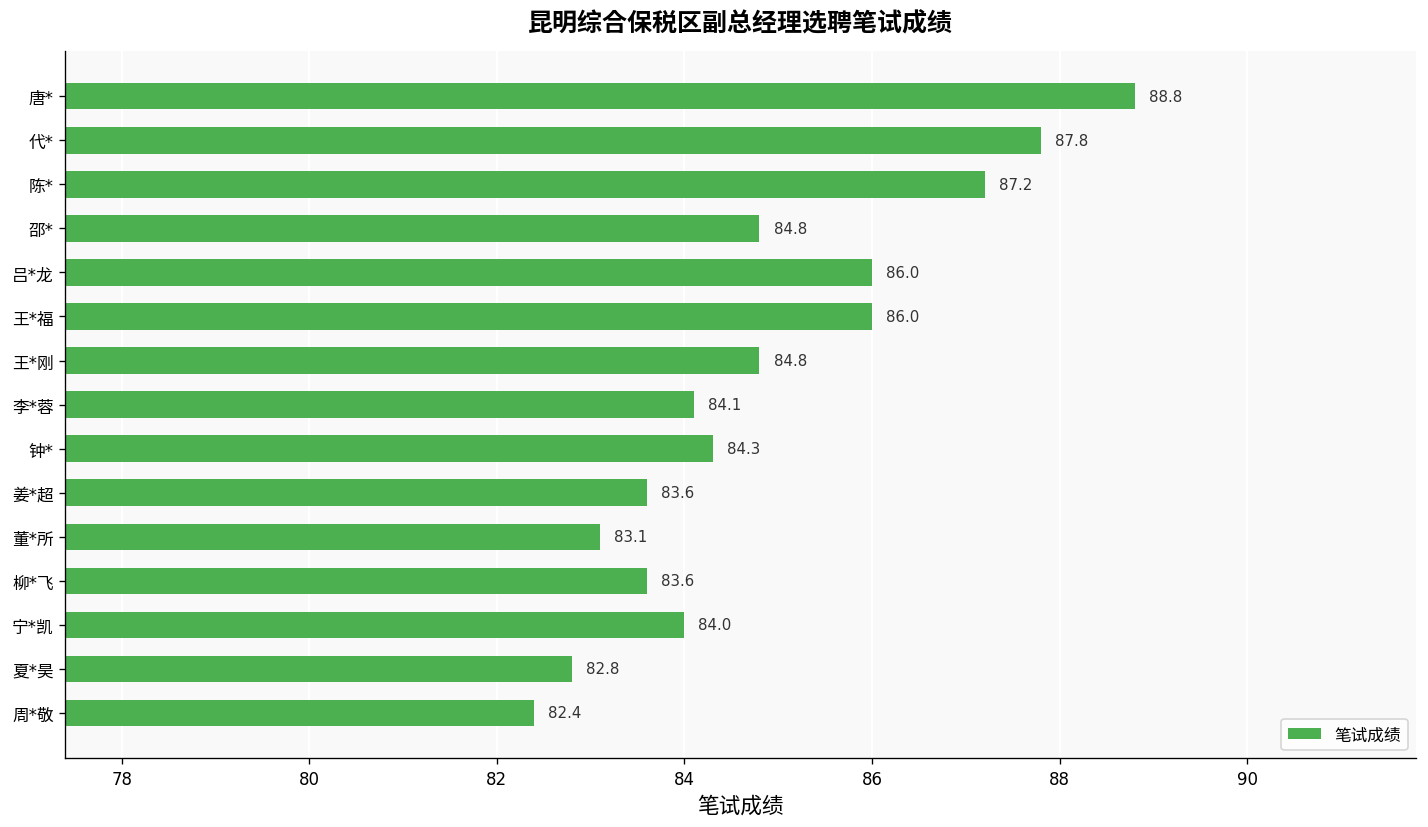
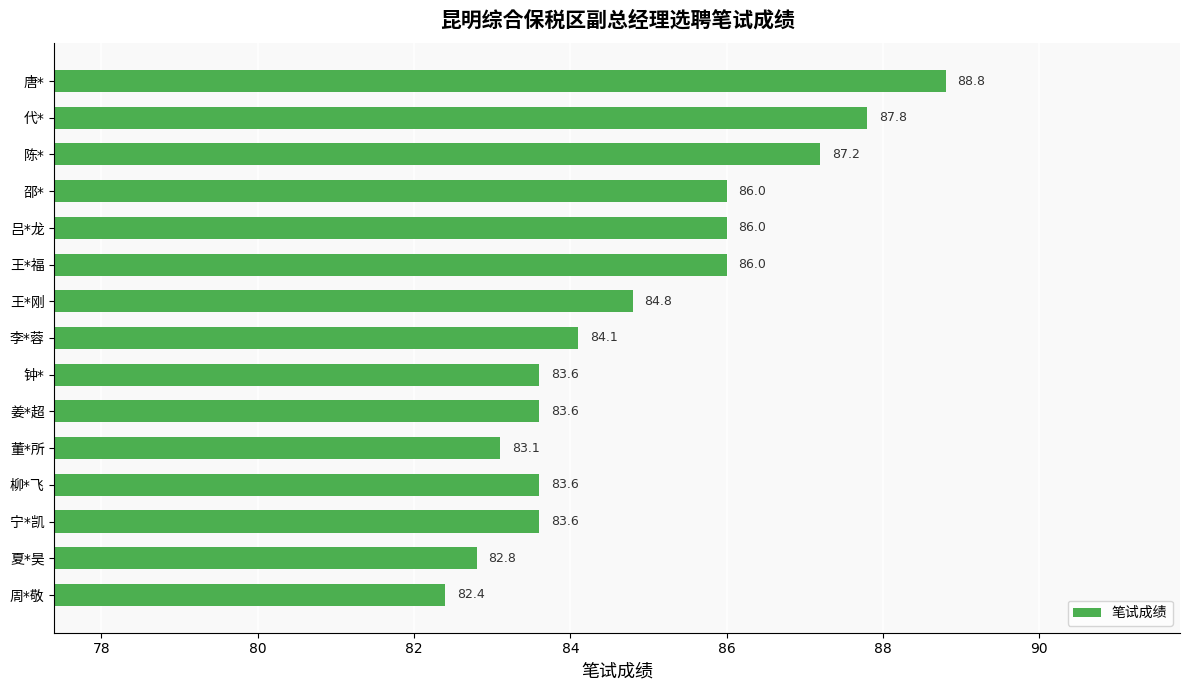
  {
    "唐*": 88.8,
    "代*": 87.8,
    "陈*": 87.2,
-   "邵*": 84.8,
+   "邵*": 86.0,
    "吕*龙": 86.0,
    "王*福": 86.0,
    "王*刚": 84.8,
    "李*蓉": 84.1,
-   "钟*": 84.3,
+   "钟*": 83.6,
    "姜*超": 83.6,
    "董*所": 83.1,
    "柳*飞": 83.6,
-   "宁*凯": 84.0,
+   "宁*凯": 83.6,
    "夏*昊": 82.8,
    "周*敬": 82.4
  }
